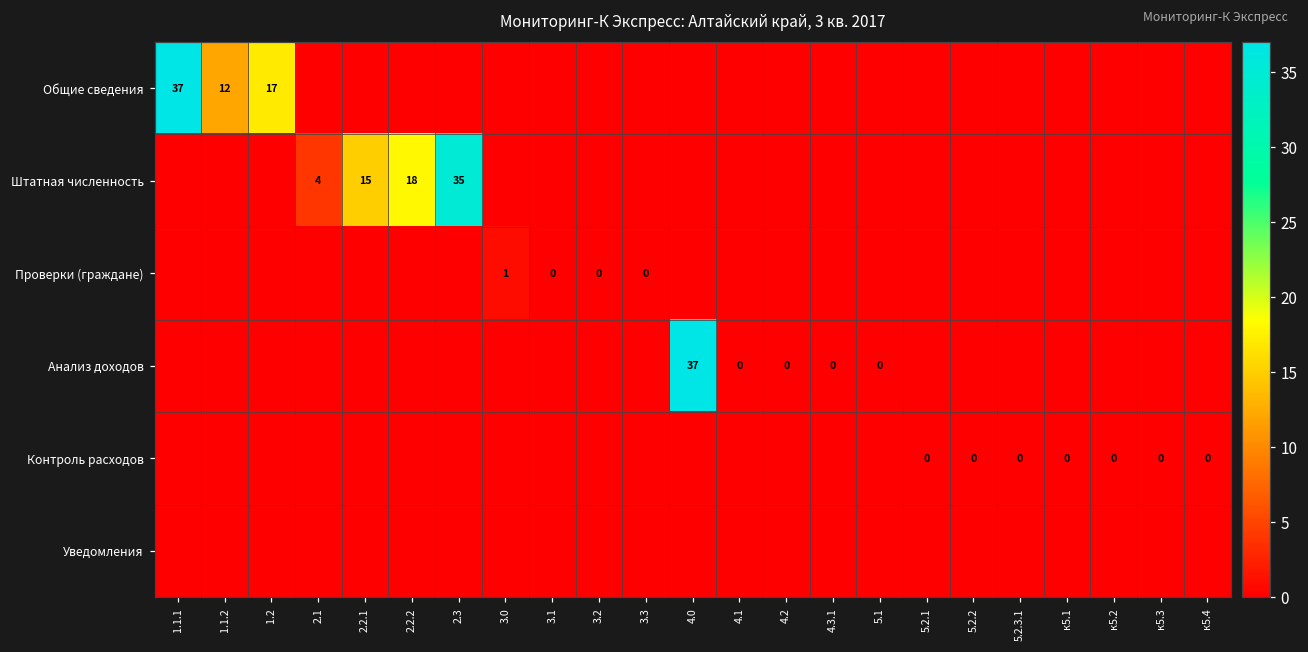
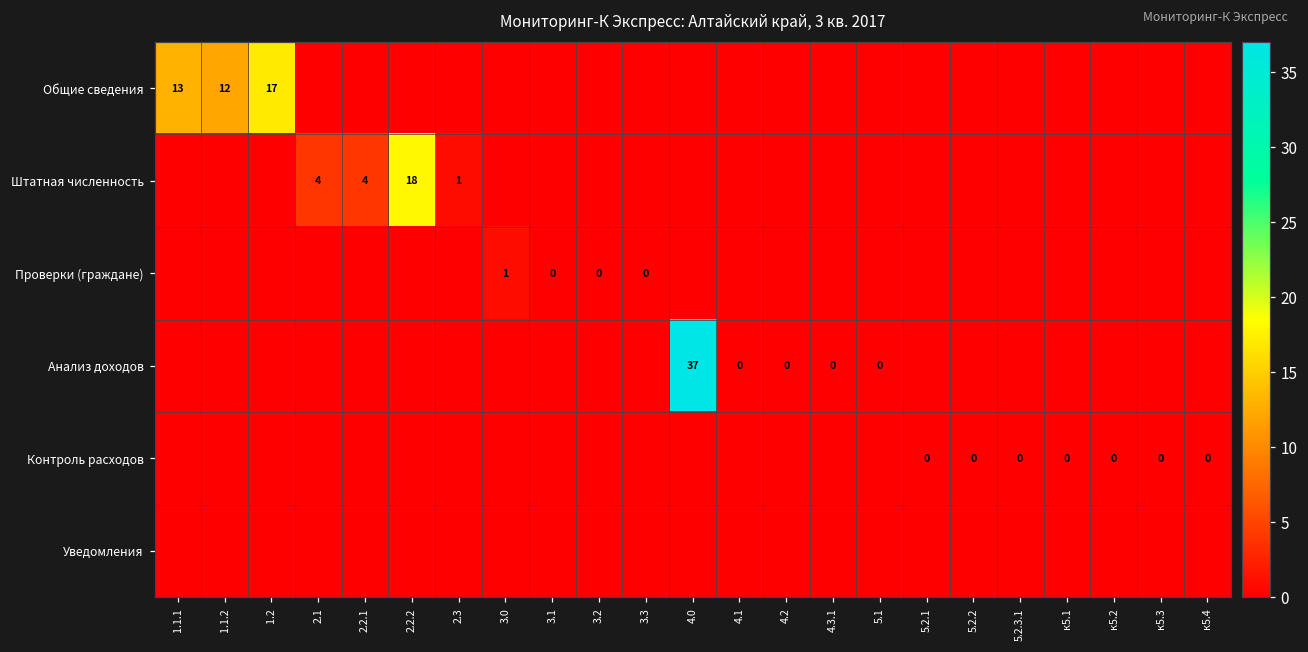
  {
    "Общие сведения": {
-     "1.1.1": 37,
+     "1.1.1": 13,
      "1.1.2": 12,
      "1.2": 17
    },
    "Штатная численность": {
      "2.1": 4,
-     "2.2.1": 15,
+     "2.2.1": 4,
      "2.2.2": 18,
-     "2.3": 35
+     "2.3": 1
    },
    "Проверки (граждане)": {
      "3.0": 1,
      "3.1": 0,
      "3.2": 0,
      "3.3": 0
    },
    "Анализ доходов": {
      "4.0": 37,
      "4.1": 0,
      "4.2": 0,
      "4.3.1": 0,
      "5.1": 0
    },
    "Контроль расходов": {
      "5.2.1": 0,
      "5.2.2": 0,
      "5.2.3.1": 0,
      "к5.1": 0,
      "к5.2": 0,
      "к5.3": 0,
      "к5.4": 0
    }
  }
